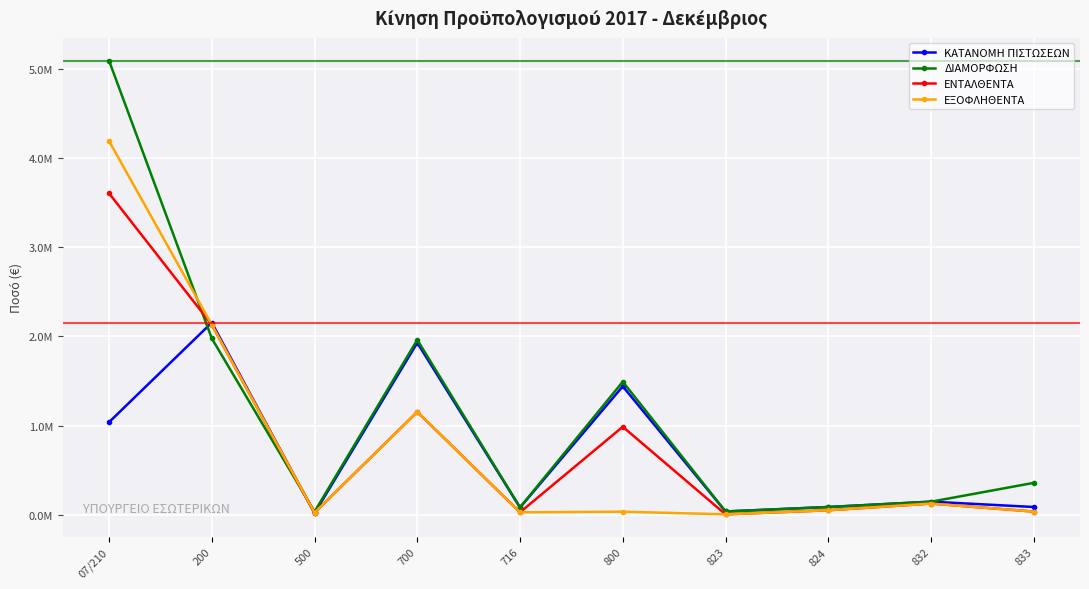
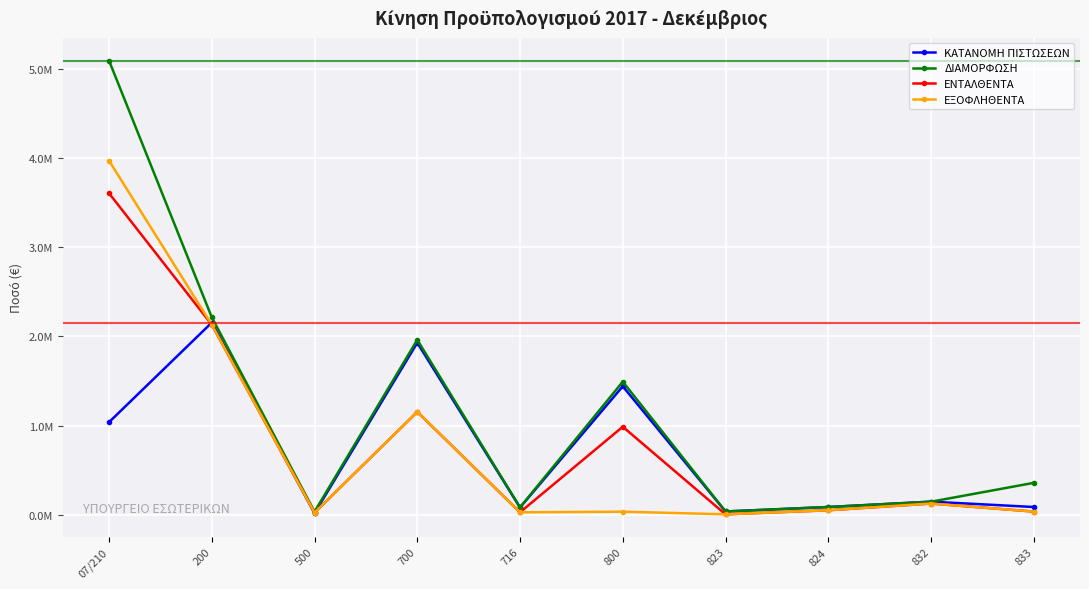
  {
    "ΚΑΤΑΝΟΜΗ ΠΙΣΤΩΣΕΩΝ": {
      "07/210": 1000000,
      "700": 1900000,
      "800": 1400000,
      "833": 100000
    },
    "ΔΙΑΜΟΡΦΩΣΗ": {
      "07/210": 5100000,
-     "200": 2000000,
+     "200": 2200000,
      "700": 2000000,
      "800": 1500000,
      "833": 400000
    },
    "ΕΝΤΑΛΘΕΝΤΑ": {
      "07/210": 3600000,
      "800": 1000000
    },
    "ΕΞΟΦΛΗΘΕΝΤΑ": {
-     "07/210": 4200000,
+     "07/210": 4000000,
      "800": 0
    }
  }
